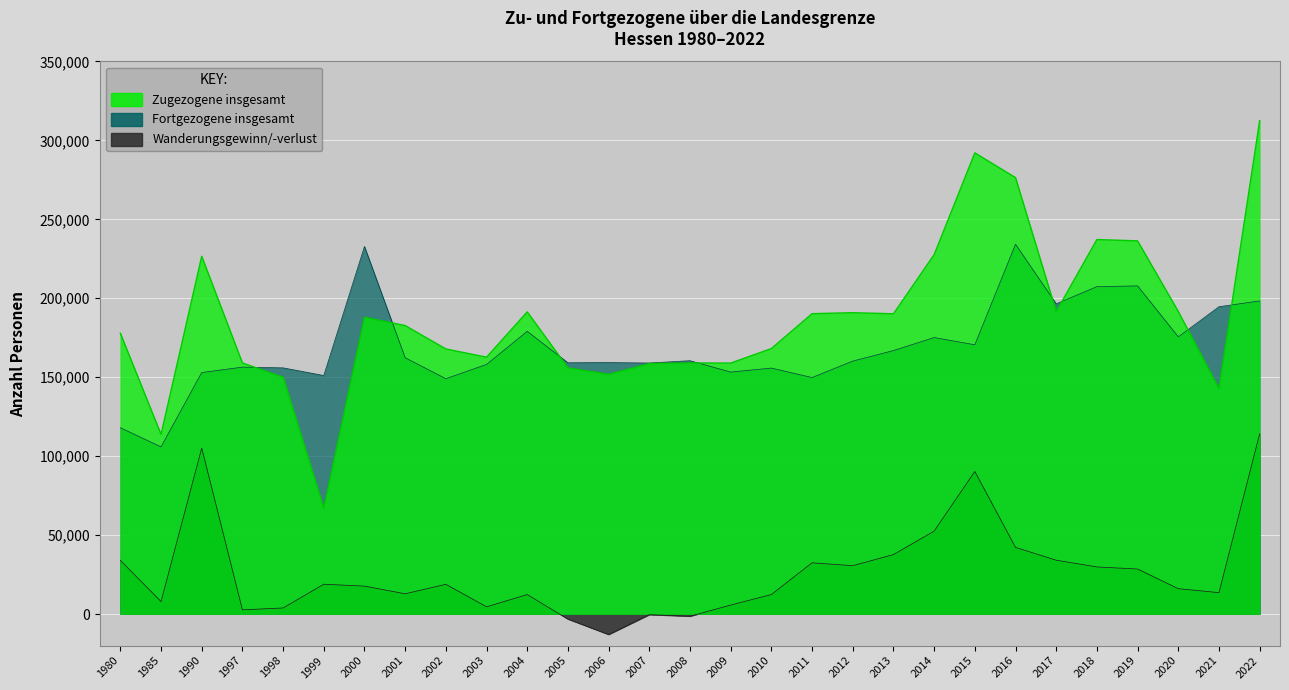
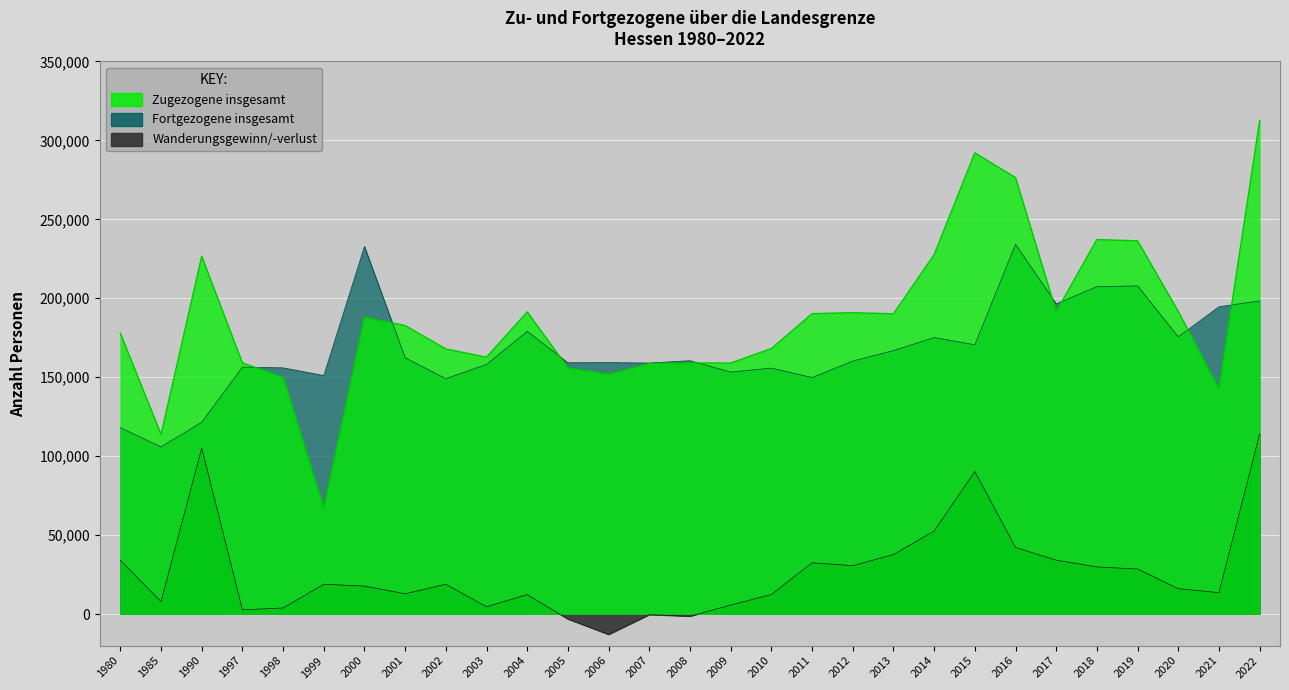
  {
    "Fortgezogene insgesamt": {
      "1980": "118,000",
      "1985": "106,000",
-     "1990": "153,000",
+     "1990": "121,000",
      "1997": "156,000",
      "1998": "156,000",
      "1999": "151,000",
      "2000": "233,000",
      "2001": "162,000",
      "2002": "149,000",
      "2003": "158,000",
      "2004": "179,000",
      "2005": "159,000",
      "2006": "159,000",
      "2009": "153,000",
      "2010": "156,000",
      "2011": "150,000",
      "2012": "160,000",
      "2013": "167,000",
      "2014": "175,000",
      "2015": "171,000",
      "2016": "234,000",
      "2017": "196,000",
      "2018": "207,000",
      "2019": "208,000",
      "2020": "176,000",
      "2021": "195,000",
      "2022": "198,000"
    },
    "Zugezogene insgesamt": {
      "1980": "178,000",
      "1985": "114,000",
      "1990": "227,000",
      "1997": "159,000",
      "1998": "150,000",
      "1999": "67,000",
      "2000": "188,000",
      "2001": "183,000",
      "2002": "168,000",
      "2003": "163,000",
      "2004": "191,000",
      "2005": "156,000",
      "2006": "152,000",
      "2009": "159,000",
      "2010": "168,000",
      "2011": "190,000",
      "2012": "191,000",
      "2013": "190,000",
      "2014": "228,000",
      "2015": "292,000",
      "2016": "276,000",
      "2017": "192,000",
      "2018": "237,000",
      "2019": "236,000",
      "2020": "192,000",
      "2021": "143,000",
      "2022": "313,000"
    }
  }
